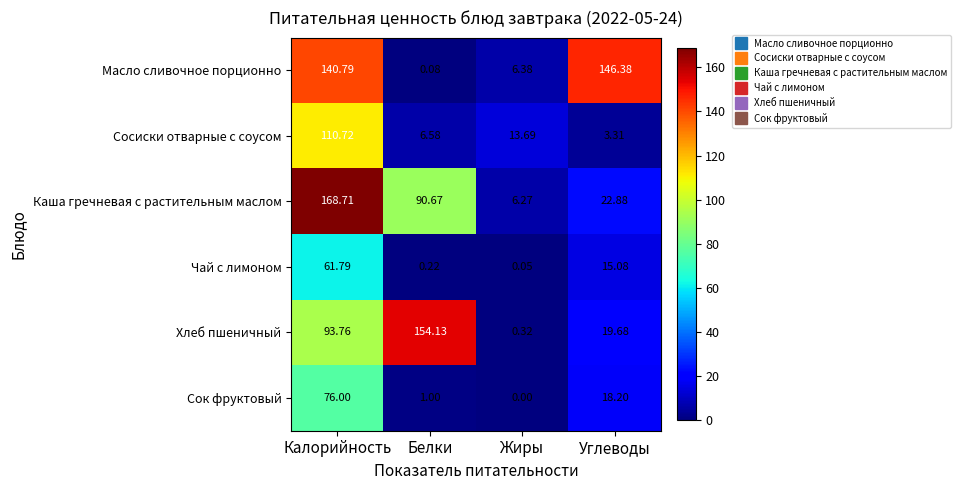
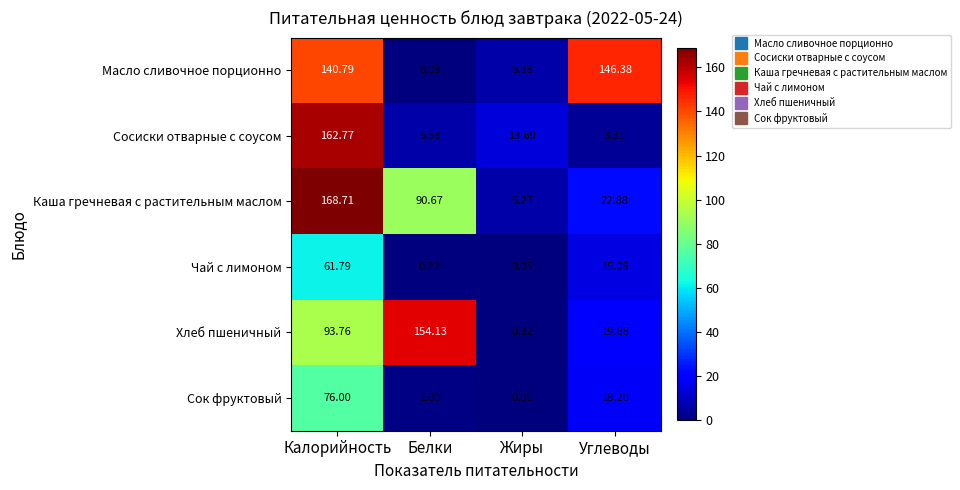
  {
    "Масло сливочное порционно": {
      "Калорийность": 140.79,
      "Белки": 0.08,
      "Жиры": 6.38,
      "Углеводы": 146.38
    },
    "Сосиски отварные с соусом": {
-     "Калорийность": 110.72,
+     "Калорийность": 162.77,
      "Белки": 6.58,
      "Жиры": 13.69,
      "Углеводы": 3.31
    },
    "Каша гречневая с растительным маслом": {
      "Калорийность": 168.71,
      "Белки": 90.67,
      "Жиры": 6.27,
      "Углеводы": 22.88
    },
    "Чай с лимоном": {
      "Калорийность": 61.79,
      "Белки": 0.22,
      "Жиры": 0.05,
      "Углеводы": 15.08
    },
    "Хлеб пшеничный": {
      "Калорийность": 93.76,
      "Белки": 154.13,
      "Жиры": 0.32,
      "Углеводы": 19.68
    },
    "Сок фруктовый": {
      "Калорийность": 76.00,
      "Белки": 1.00,
      "Жиры": 0.00,
      "Углеводы": 18.20
    }
  }
